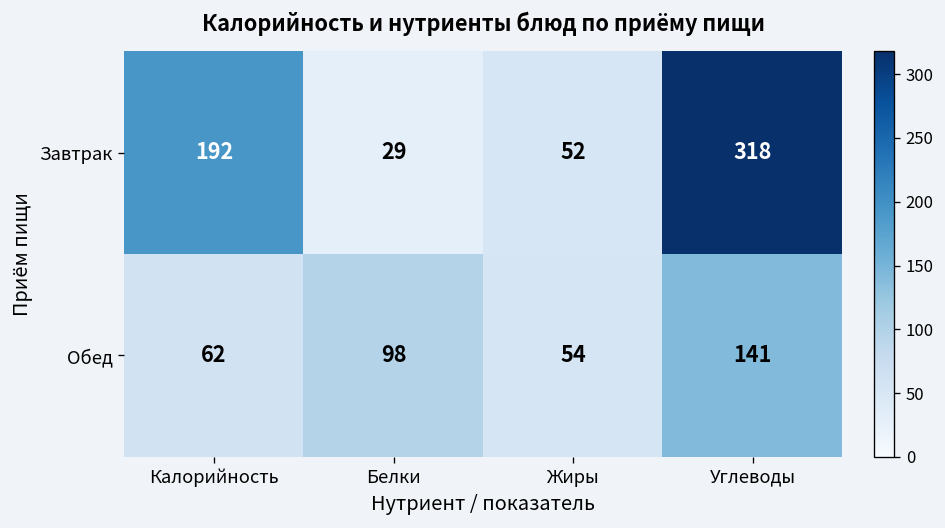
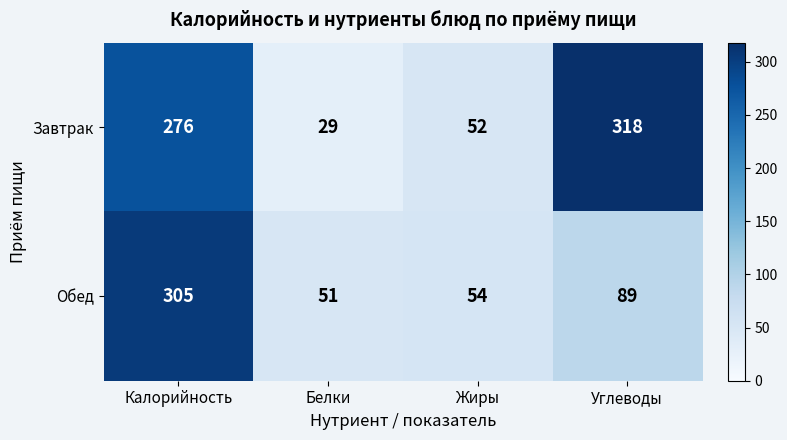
  {
    "Завтрак": {
-     "Калорийность": 192,
+     "Калорийность": 276,
      "Белки": 29,
      "Жиры": 52,
      "Углеводы": 318
    },
    "Обед": {
-     "Калорийность": 62,
-     "Белки": 98,
+     "Калорийность": 305,
+     "Белки": 51,
      "Жиры": 54,
-     "Углеводы": 141
+     "Углеводы": 89
    }
  }
